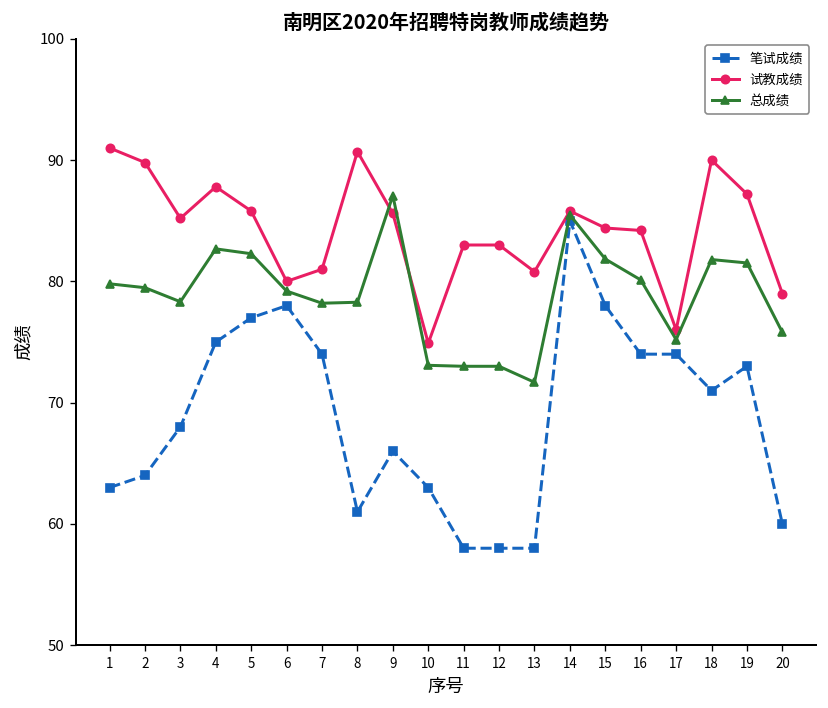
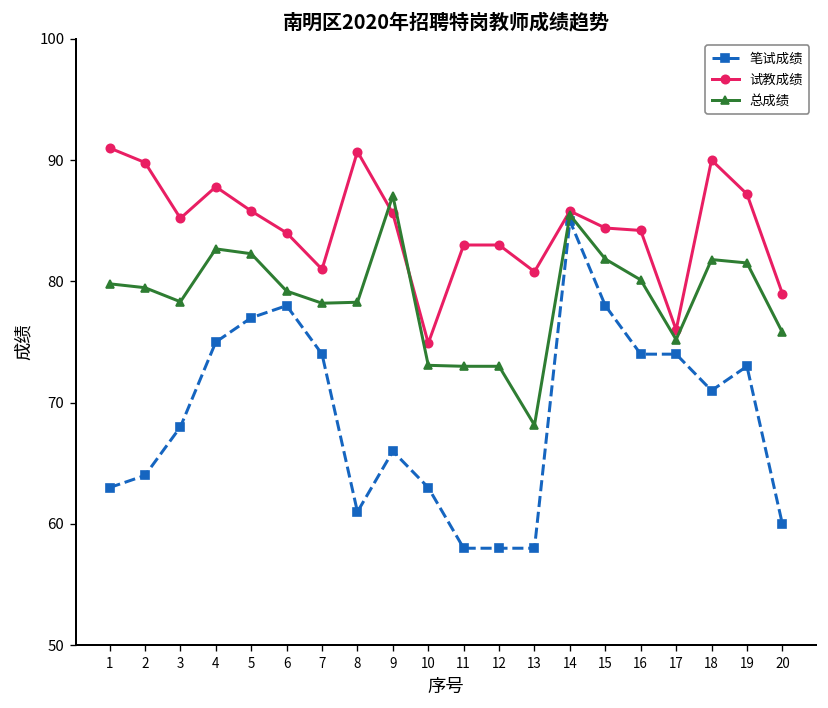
  {
    "笔试成绩": {
      "1": 63.0,
      "2": 64.0,
      "3": 68.0,
      "4": 75.0,
      "5": 77.0,
      "6": 78.0,
      "7": 74.0,
      "8": 61.0,
      "9": 66.0,
      "10": 63.0,
      "11": 58.0,
      "12": 58.0,
      "13": 58.0,
      "14": 85.0,
      "15": 78.0,
      "16": 74.0,
      "17": 74.0,
      "18": 71.0,
      "19": 73.0,
      "20": 60.0
    },
    "试教成绩": {
      "1": 91,
      "2": 90,
      "3": 85,
      "4": 88,
      "5": 86,
-     "6": 80,
+     "6": 84,
      "7": 81,
      "8": 90.7,
      "9": 85.6,
      "10": 75,
      "11": 83,
      "12": 83,
      "13": 81,
      "14": 86,
      "15": 84.4,
      "16": 84,
      "17": 76,
      "18": 90,
      "19": 87,
      "20": 79
    },
    "总成绩": {
      "1": 79.8,
      "2": 79.5,
      "3": 78.3,
      "4": 82.7,
      "5": 82.3,
      "6": 79.2,
      "7": 78.2,
      "8": 78.3,
      "9": 87.1,
      "10": 73.1,
      "11": 73.0,
      "12": 73.0,
-     "13": 71.7,
+     "13": 68.2,
      "14": 85.5,
      "15": 81.8,
      "16": 80.1,
      "17": 75.2,
      "18": 81.8,
      "19": 81.5,
      "20": 75.8
    }
  }
